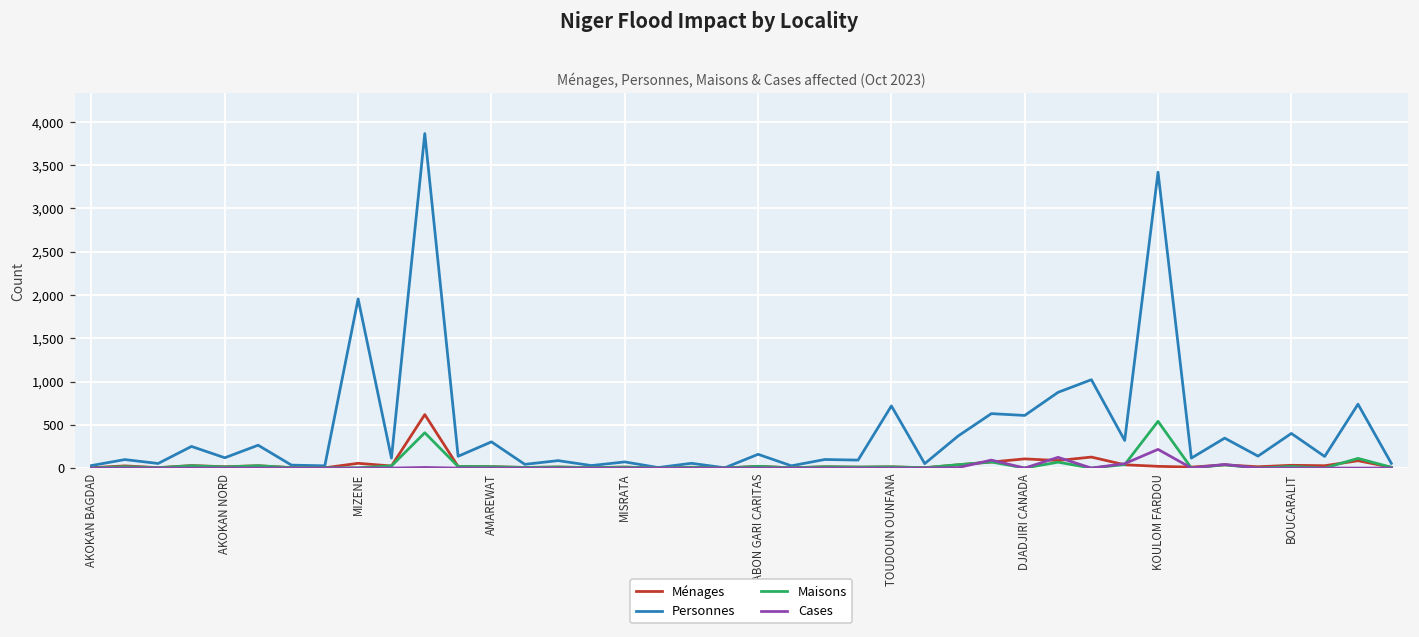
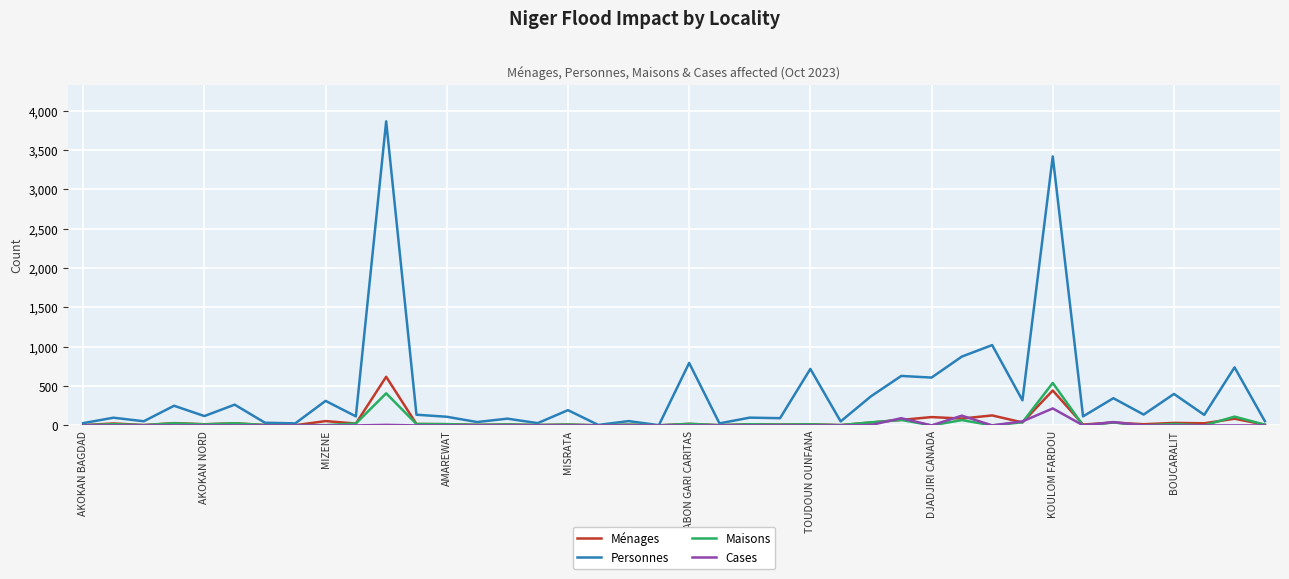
  {
    "Ménages": {
      "MIZENE": "100",
      "DJADJIRI CANADA": "100",
-     "KOULOM FARDOU": "0"
+     "KOULOM FARDOU": "400"
    },
    "Personnes": {
      "AKOKAN NORD": "100",
-     "MIZENE": "2,000",
-     "AMAREWAT": "300",
-     "MISRATA": "100",
-     "SABON GARI CARITAS": "200",
+     "MIZENE": "300",
+     "AMAREWAT": "100",
+     "MISRATA": "200",
+     "SABON GARI CARITAS": "800",
      "TOUDOUN OUNFANA": "700",
      "DJADJIRI CANADA": "600",
      "KOULOM FARDOU": "3,400",
      "BOUCARALIT": "400"
    },
    "Maisons": {
      "KOULOM FARDOU": "500"
    },
    "Cases": {
      "KOULOM FARDOU": "200"
    }
  }
